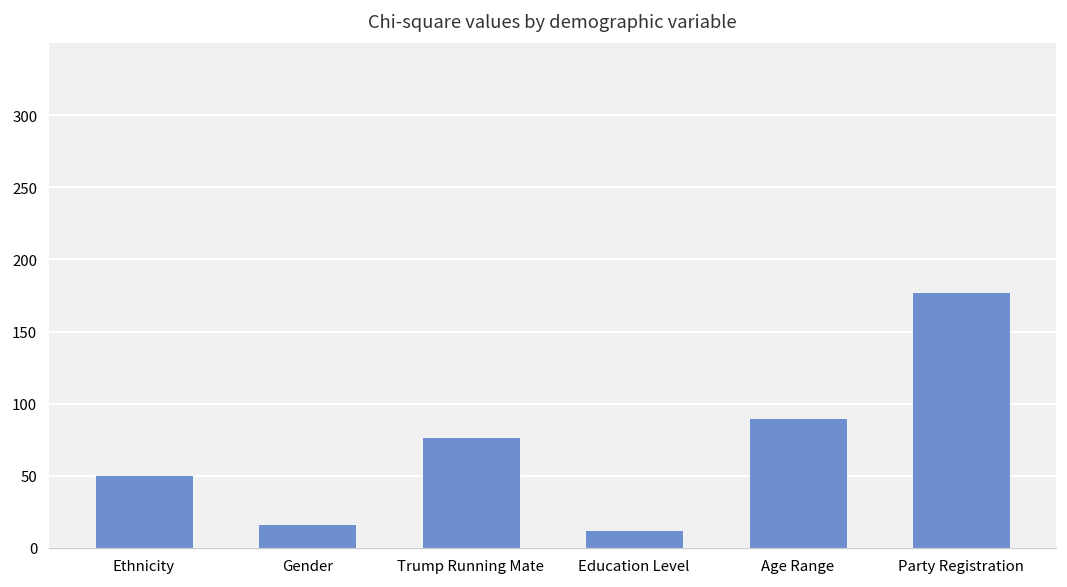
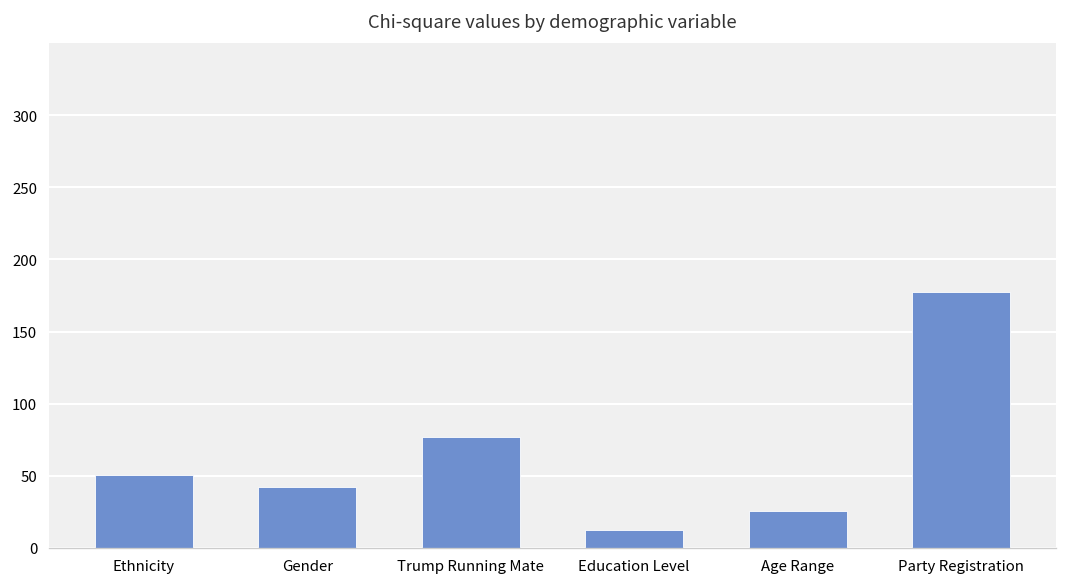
  {
    "Ethnicity": 50,
-   "Gender": 17,
+   "Gender": 42,
    "Trump Running Mate": 77,
    "Education Level": 13,
-   "Age Range": 90,
+   "Age Range": 25,
    "Party Registration": 177
  }
